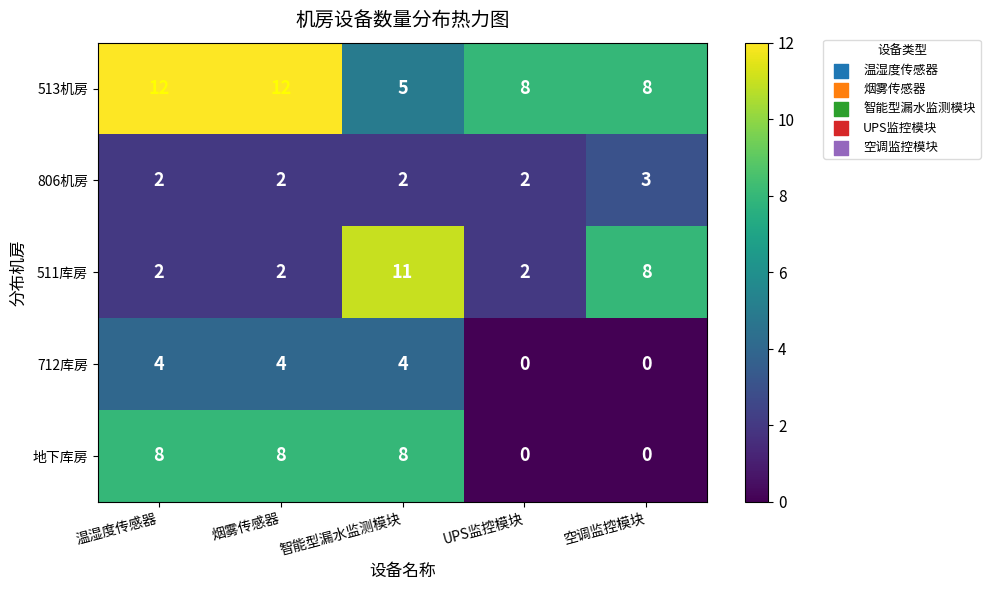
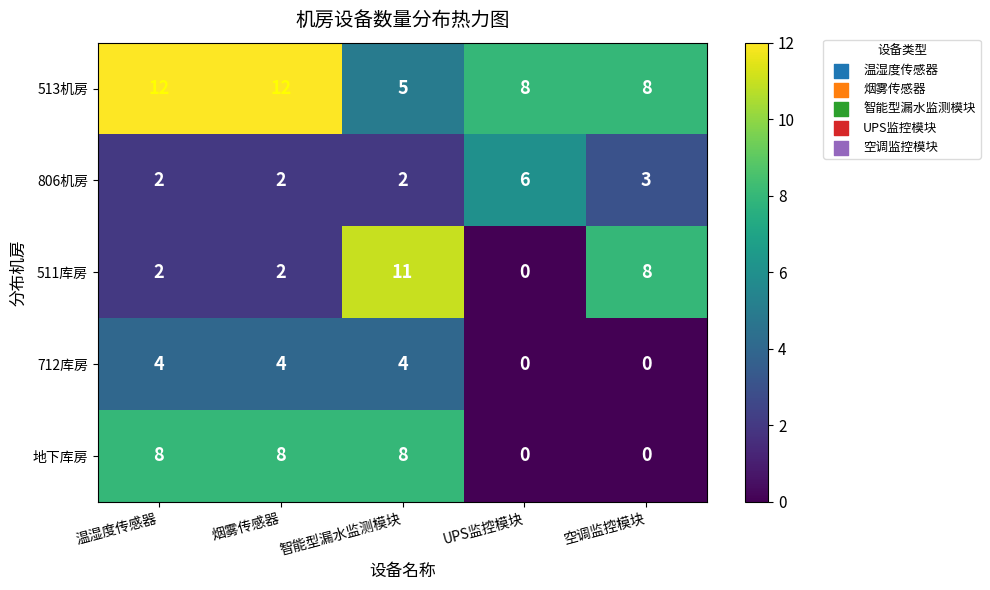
  {
    "513机房": {
      "智能型漏水监测模块": 5,
      "UPS监控模块": 8,
      "空调监控模块": 8
    },
    "806机房": {
      "温湿度传感器": 2,
      "烟雾传感器": 2,
      "智能型漏水监测模块": 2,
-     "UPS监控模块": 2,
+     "UPS监控模块": 6,
      "空调监控模块": 3
    },
    "511库房": {
      "温湿度传感器": 2,
      "烟雾传感器": 2,
      "智能型漏水监测模块": 11,
-     "UPS监控模块": 2,
+     "UPS监控模块": 0,
      "空调监控模块": 8
    },
    "712库房": {
      "温湿度传感器": 4,
      "烟雾传感器": 4,
      "智能型漏水监测模块": 4,
      "UPS监控模块": 0,
      "空调监控模块": 0
    },
    "地下库房": {
      "温湿度传感器": 8,
      "烟雾传感器": 8,
      "智能型漏水监测模块": 8,
      "UPS监控模块": 0,
      "空调监控模块": 0
    }
  }
